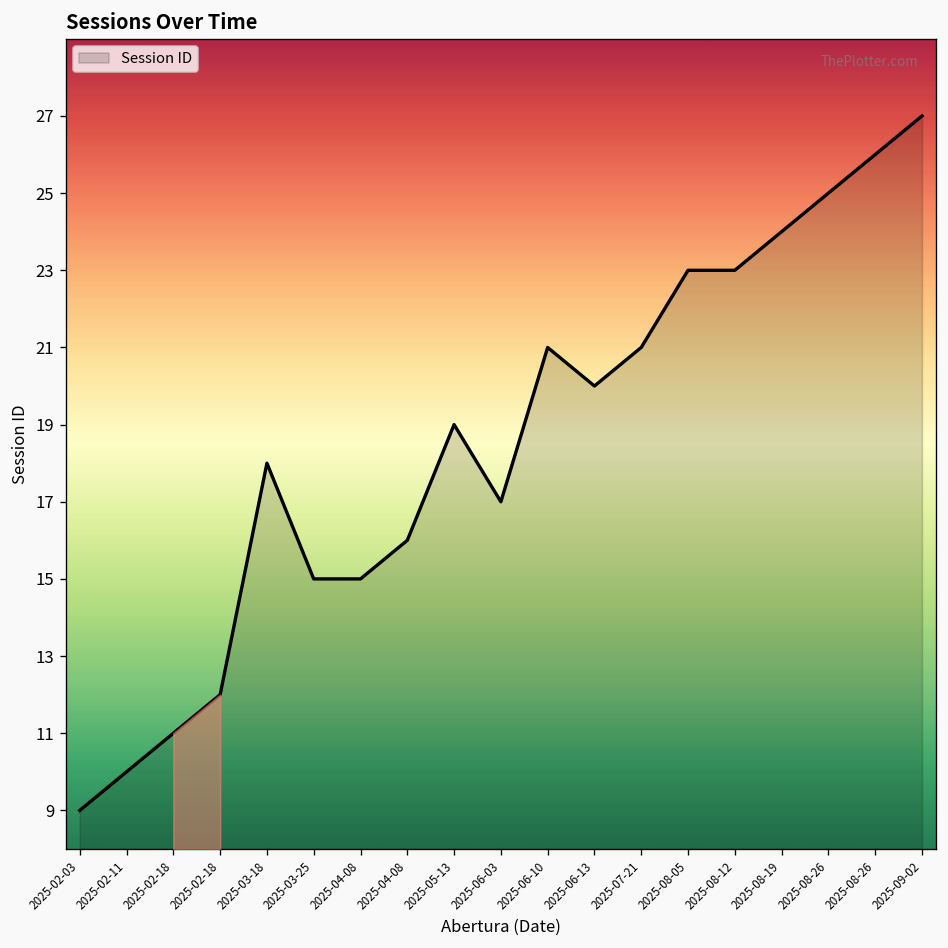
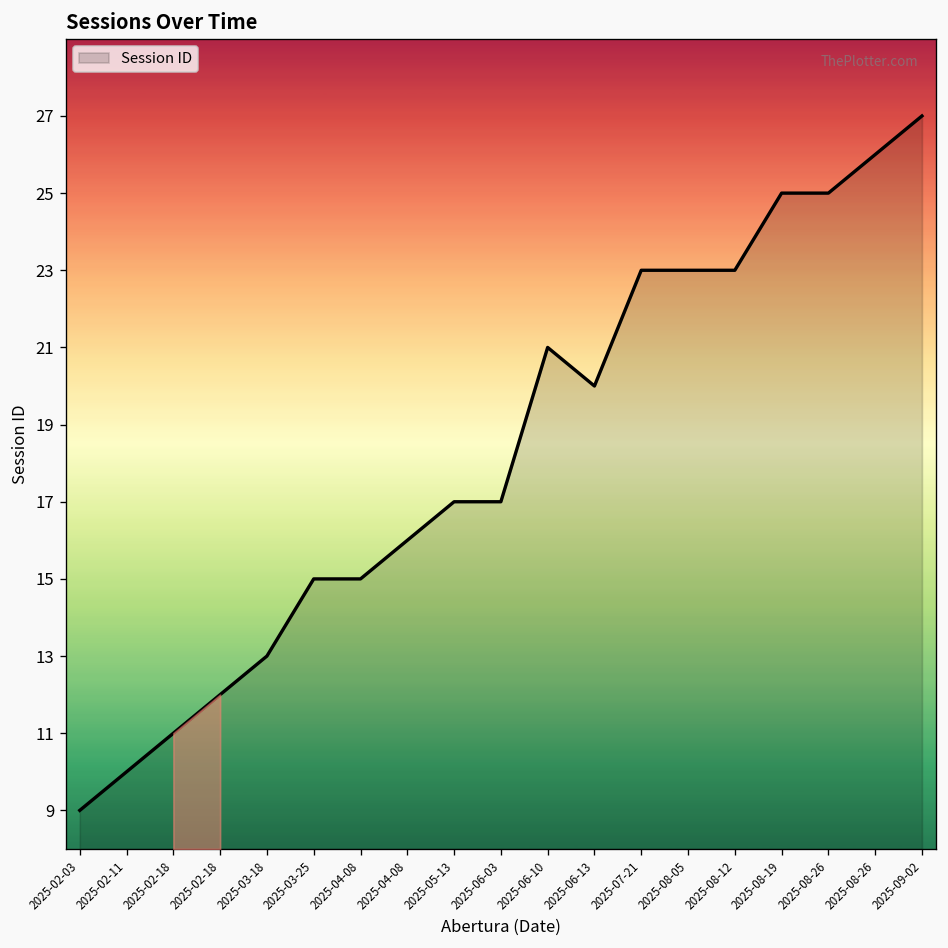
  {
    "Session ID": {
      "2025-02-03": 9,
      "2025-02-11": 10,
-     "2025-03-18": 18,
+     "2025-03-18": 13,
      "2025-03-25": 15,
-     "2025-05-13": 19,
+     "2025-05-13": 17,
      "2025-06-03": 17,
      "2025-06-10": 21,
      "2025-06-13": 20,
-     "2025-07-21": 21,
+     "2025-07-21": 23,
      "2025-08-05": 23,
      "2025-08-12": 23,
-     "2025-08-19": 24,
+     "2025-08-19": 25,
      "2025-09-02": 27
    }
  }
